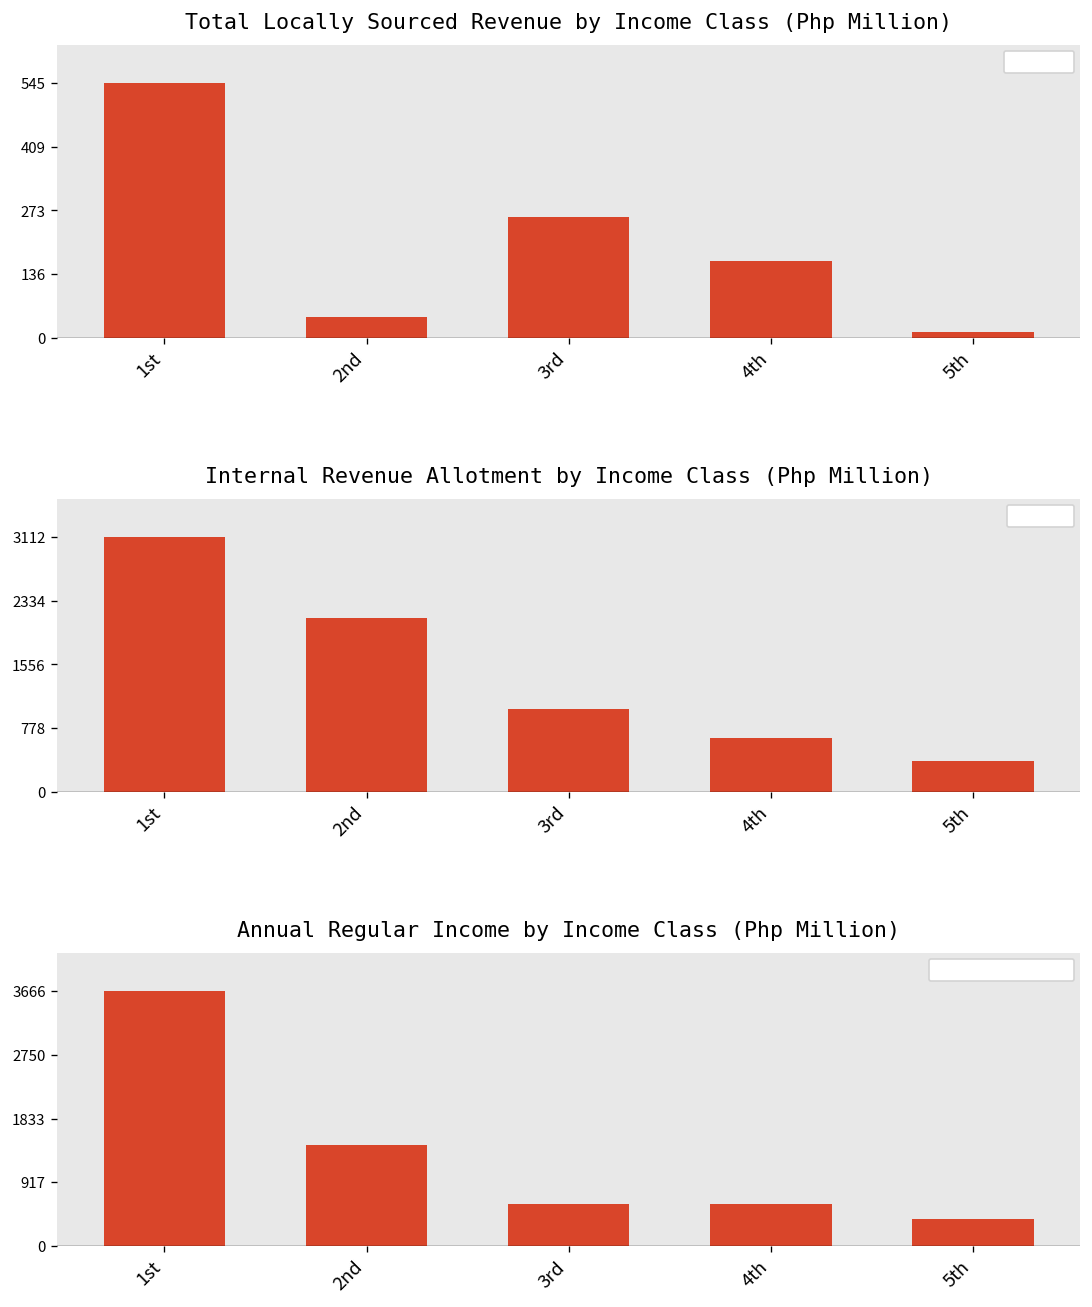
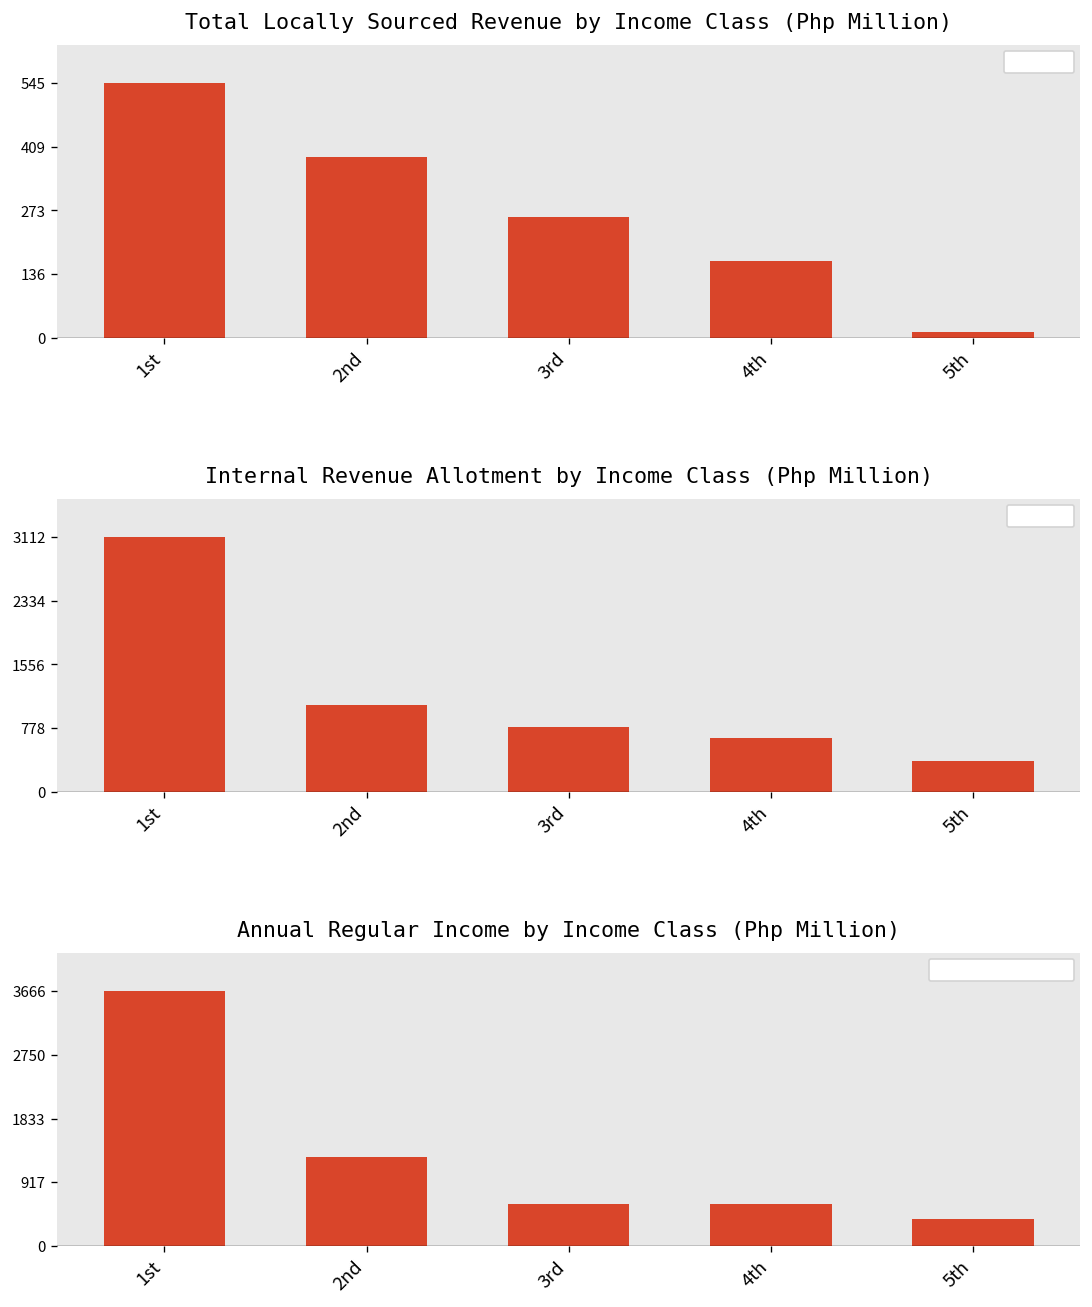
  {
    "Total Locally Sourced Revenue by Income Class (Php Million)": {
      "1st": 550,
-     "2nd": 50,
+     "2nd": 390,
      "3rd": 260,
      "4th": 160,
      "5th": 10
    },
    "Internal Revenue Allotment by Income Class (Php Million)": {
      "1st": 3100,
-     "2nd": 2100,
-     "3rd": 1000,
+     "2nd": 1100,
+     "3rd": 800,
      "4th": 700,
      "5th": 400
    },
    "Annual Regular Income by Income Class (Php Million)": {
      "1st": 3700,
-     "2nd": 1500,
+     "2nd": 1300,
      "3rd": 600,
      "4th": 600,
      "5th": 400
    }
  }
